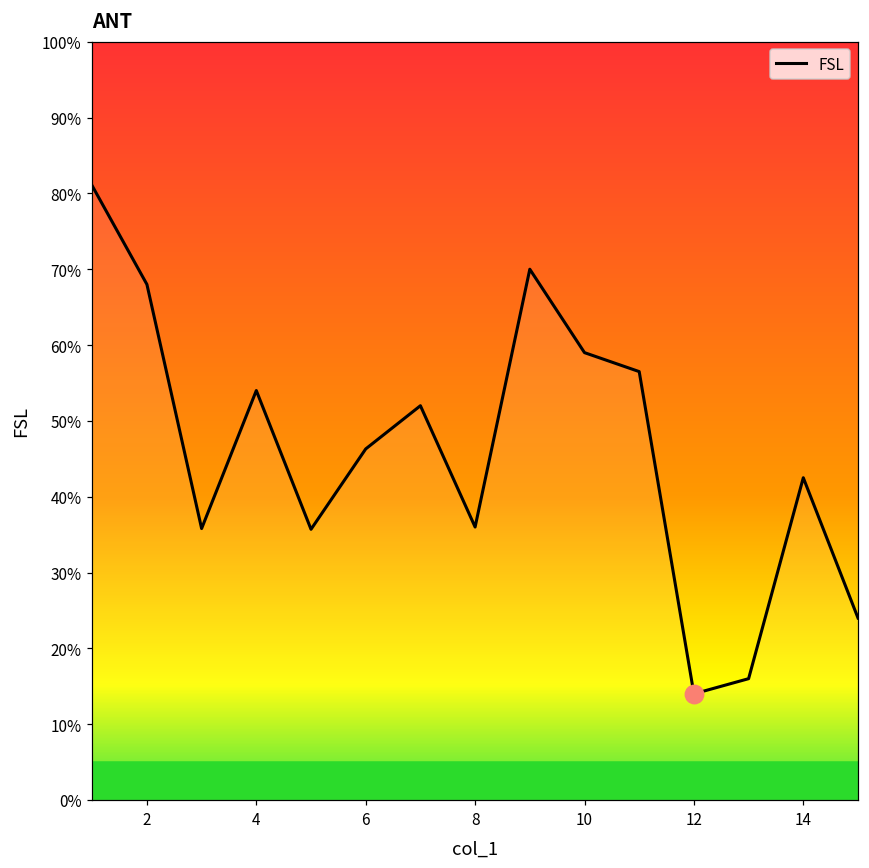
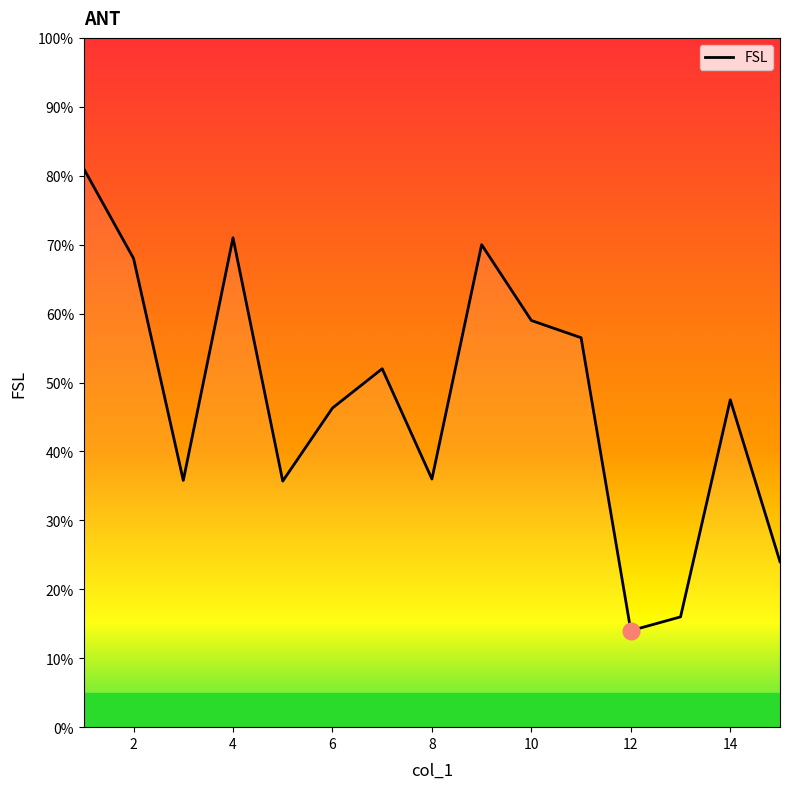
  {
    "FSL": {
      "2": "68%",
-     "4": "54%",
+     "4": "71%",
      "6": "46%",
      "8": "36%",
      "10": "59%",
-     "14": "43%"
+     "14": "48%"
    }
  }
